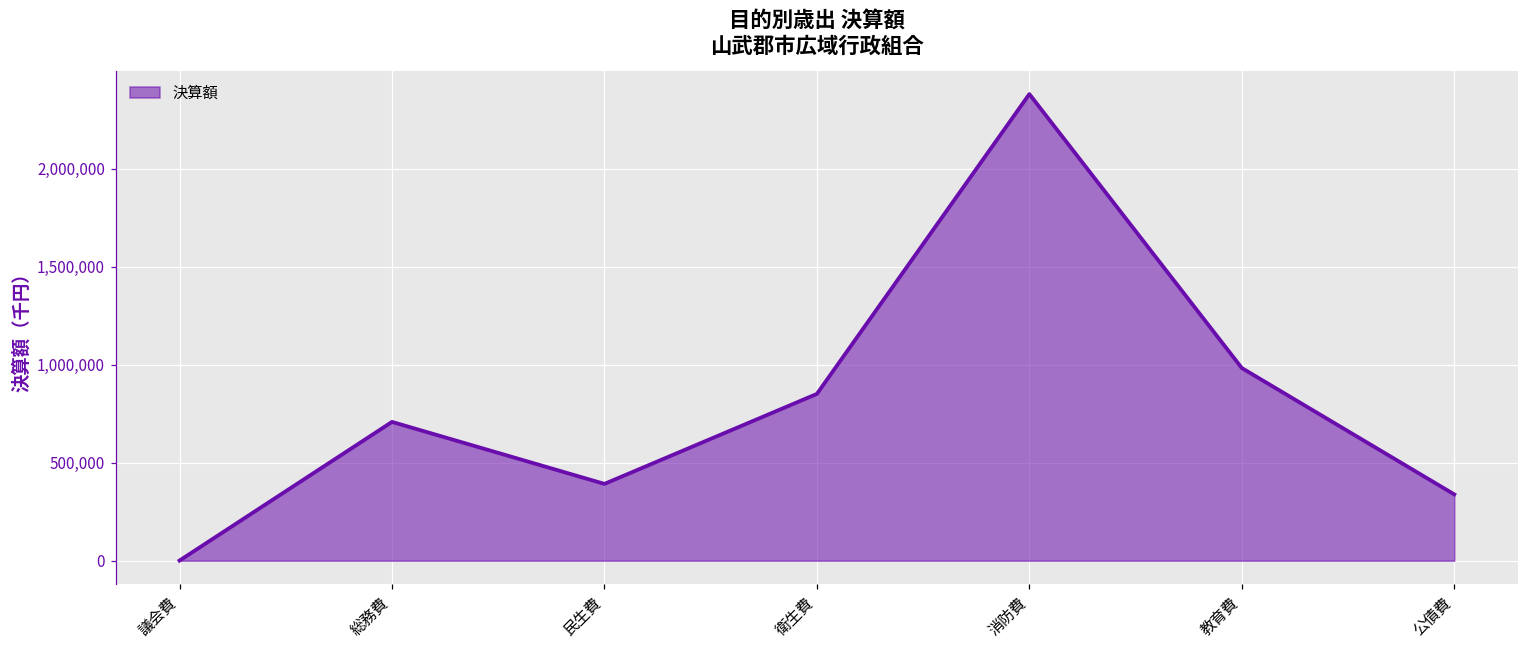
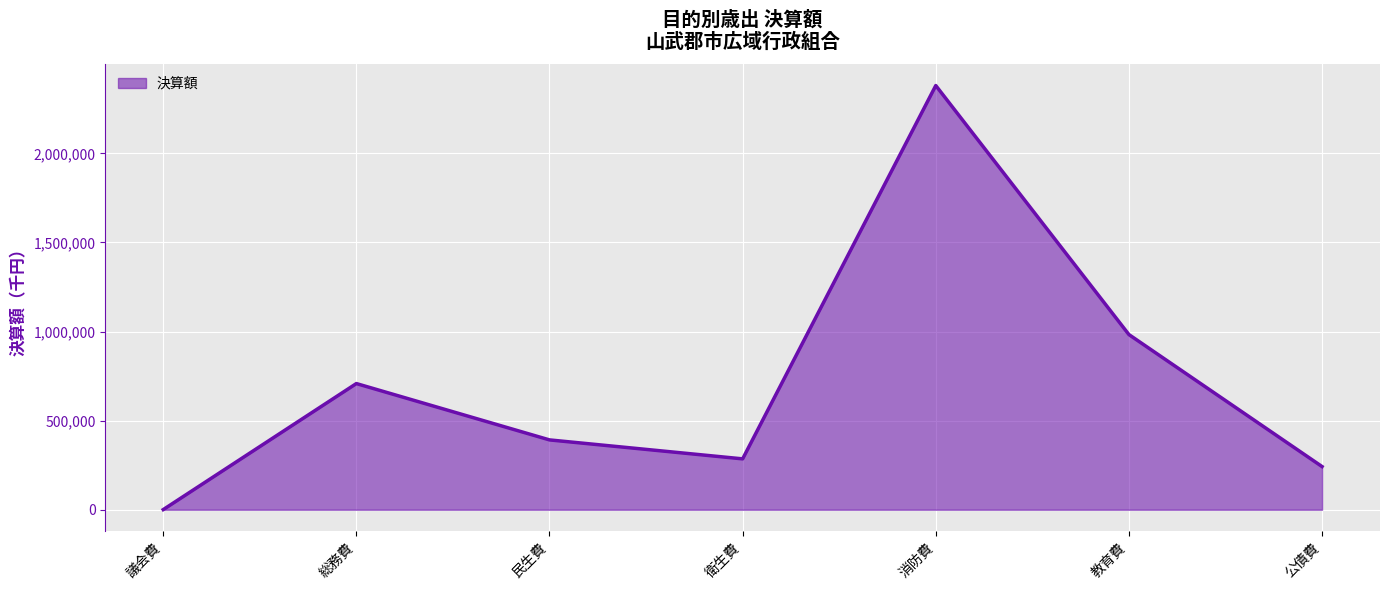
  {
    "議会費": "0",
    "総務費": "710,000",
    "民生費": "390,000",
-   "衛生費": "850,000",
+   "衛生費": "290,000",
    "消防費": "2,380,000",
    "教育費": "980,000",
-   "公債費": "340,000"
+   "公債費": "240,000"
  }
